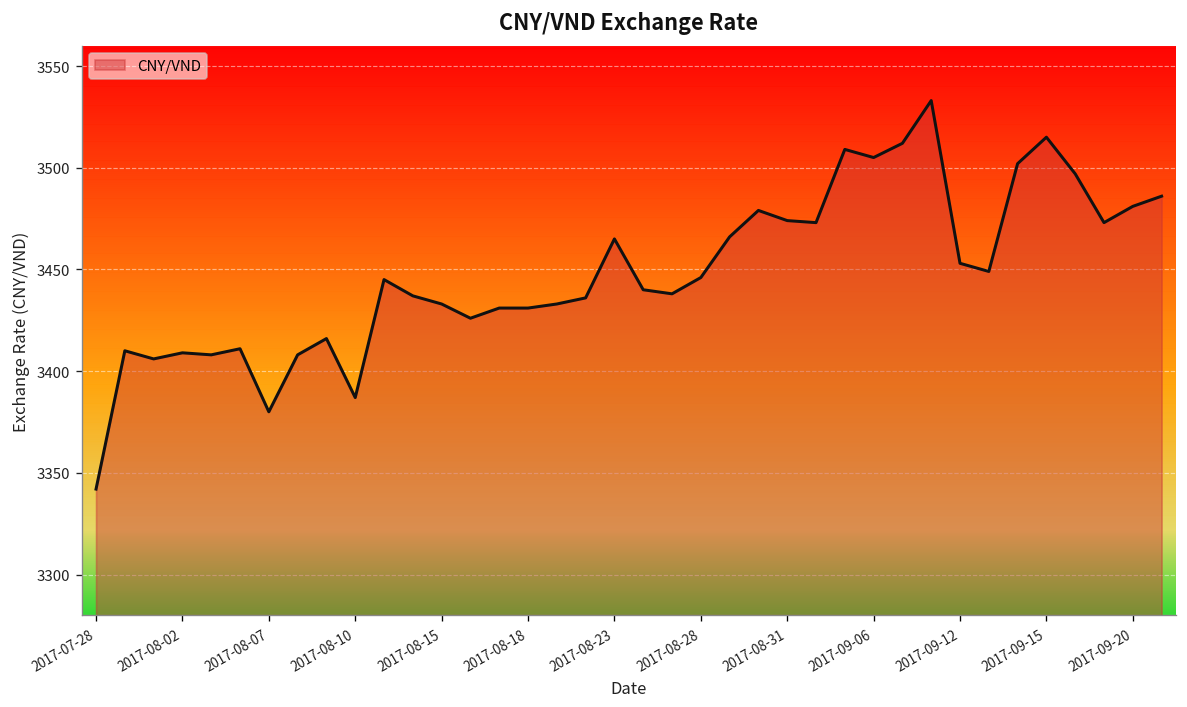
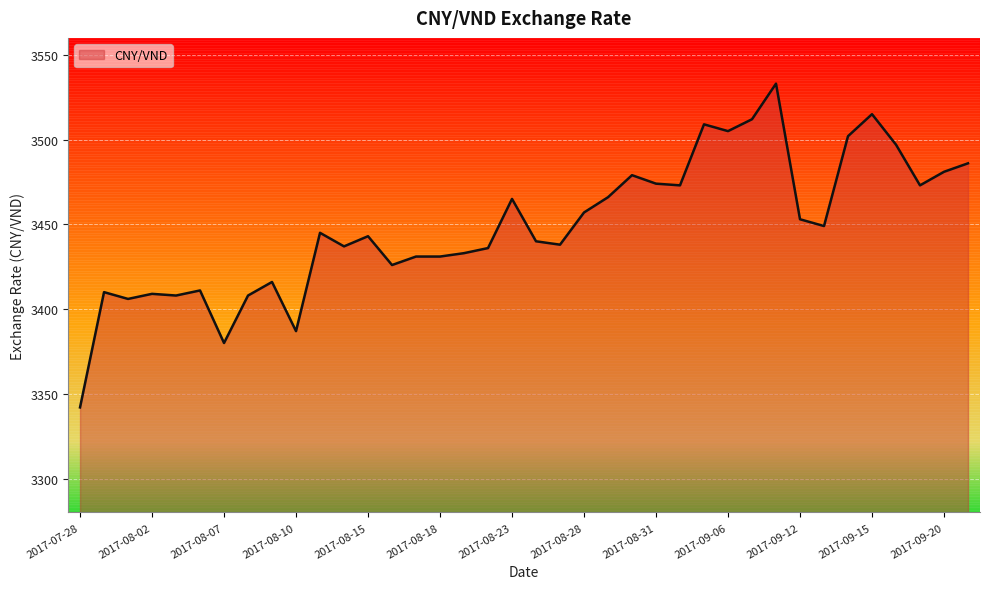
  {
    "2017-07-28": 3342,
    "2017-08-02": 3409,
    "2017-08-07": 3380,
    "2017-08-10": 3387,
-   "2017-08-15": 3433,
+   "2017-08-15": 3443,
    "2017-08-18": 3431,
    "2017-08-23": 3465,
-   "2017-08-28": 3446,
+   "2017-08-28": 3457,
    "2017-08-31": 3474,
    "2017-09-06": 3505,
    "2017-09-12": 3453,
    "2017-09-15": 3515,
    "2017-09-20": 3481
  }
